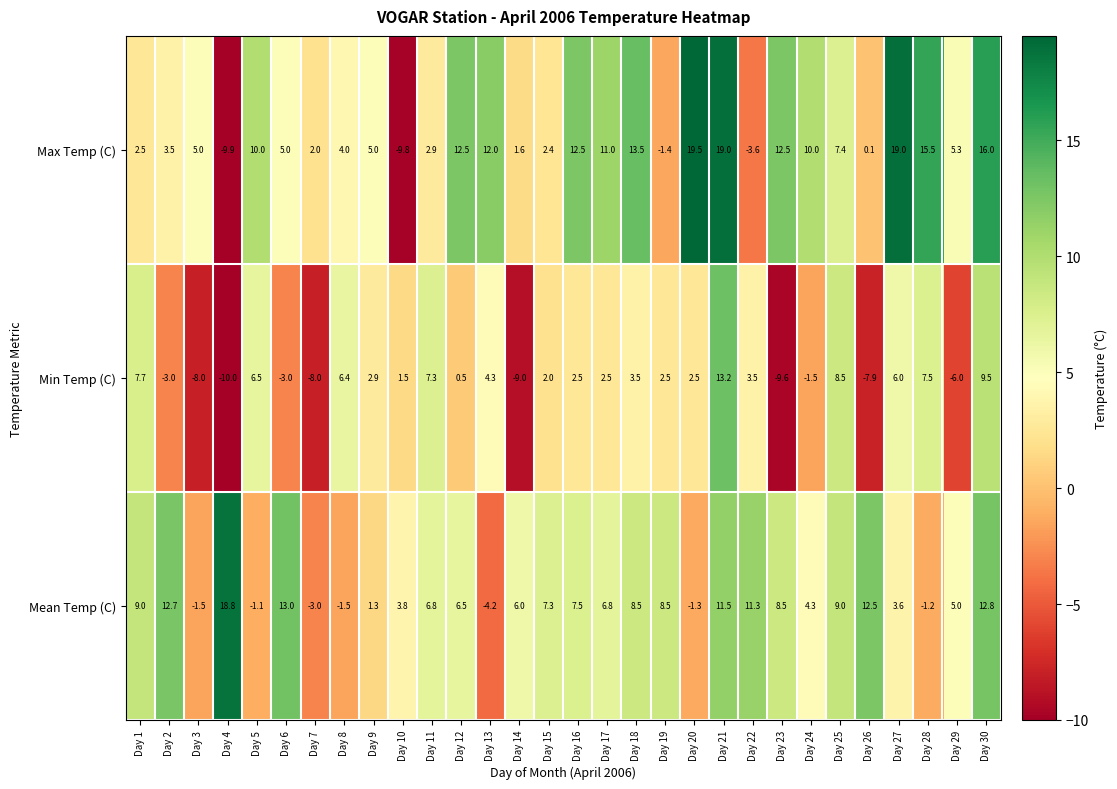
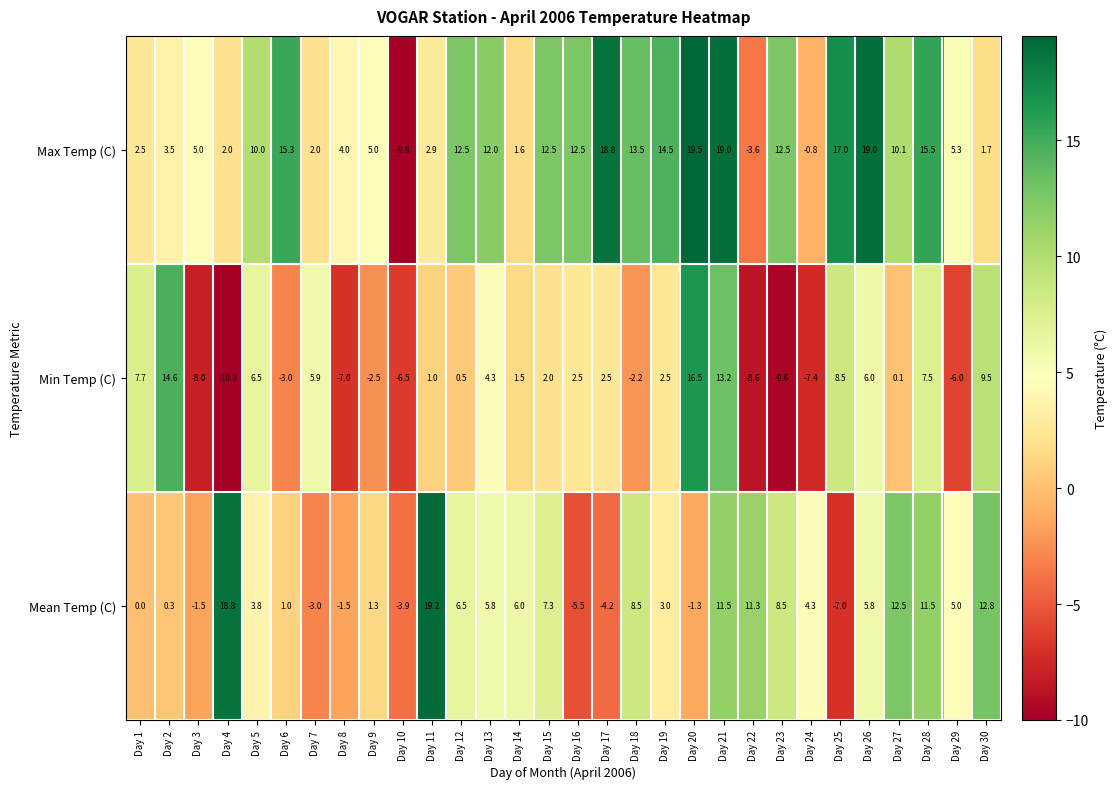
  {
    "Max Temp (C)": {
      "Day 1": 2.5,
      "Day 2": 3.5,
      "Day 3": 5.0,
-     "Day 4": -9.9,
+     "Day 4": 2.0,
      "Day 5": 10.0,
-     "Day 6": 5.0,
+     "Day 6": 15.3,
      "Day 7": 2.0,
      "Day 8": 4.0,
      "Day 9": 5.0,
      "Day 10": -9.8,
      "Day 11": 2.9,
      "Day 12": 12.5,
      "Day 13": 12.0,
      "Day 14": 1.6,
-     "Day 15": 2.4,
+     "Day 15": 12.5,
      "Day 16": 12.5,
-     "Day 17": 11.0,
+     "Day 17": 18.8,
      "Day 18": 13.5,
-     "Day 19": -1.4,
+     "Day 19": 14.5,
      "Day 20": 19.5,
      "Day 21": 19.0,
      "Day 22": -3.6,
      "Day 23": 12.5,
-     "Day 24": 10.0,
-     "Day 25": 7.4,
-     "Day 26": 0.1,
-     "Day 27": 19.0,
+     "Day 24": -0.8,
+     "Day 25": 17.0,
+     "Day 26": 19.0,
+     "Day 27": 10.1,
      "Day 28": 15.5,
      "Day 29": 5.3,
-     "Day 30": 16.0
+     "Day 30": 1.7
    },
    "Min Temp (C)": {
      "Day 1": 7.7,
-     "Day 2": -3.0,
+     "Day 2": 14.6,
      "Day 3": -8.0,
      "Day 4": -10.0,
      "Day 5": 6.5,
      "Day 6": -3.0,
-     "Day 7": -8.0,
-     "Day 8": 6.4,
-     "Day 9": 2.9,
-     "Day 10": 1.5,
-     "Day 11": 7.3,
+     "Day 7": 5.9,
+     "Day 8": -7.0,
+     "Day 9": -2.5,
+     "Day 10": -6.5,
+     "Day 11": 1.0,
      "Day 12": 0.5,
      "Day 13": 4.3,
-     "Day 14": -9.0,
+     "Day 14": 1.5,
      "Day 15": 2.0,
      "Day 16": 2.5,
      "Day 17": 2.5,
-     "Day 18": 3.5,
+     "Day 18": -2.2,
      "Day 19": 2.5,
-     "Day 20": 2.5,
+     "Day 20": 16.5,
      "Day 21": 13.2,
-     "Day 22": 3.5,
+     "Day 22": -8.6,
      "Day 23": -9.6,
-     "Day 24": -1.5,
+     "Day 24": -7.4,
      "Day 25": 8.5,
-     "Day 26": -7.9,
-     "Day 27": 6.0,
+     "Day 26": 6.0,
+     "Day 27": 0.1,
      "Day 28": 7.5,
      "Day 29": -6.0,
      "Day 30": 9.5
    },
    "Mean Temp (C)": {
-     "Day 1": 9.0,
-     "Day 2": 12.7,
+     "Day 1": 0.0,
+     "Day 2": 0.3,
      "Day 3": -1.5,
      "Day 4": 18.8,
-     "Day 5": -1.1,
-     "Day 6": 13.0,
+     "Day 5": 3.8,
+     "Day 6": 1.0,
      "Day 7": -3.0,
      "Day 8": -1.5,
      "Day 9": 1.3,
-     "Day 10": 3.8,
-     "Day 11": 6.8,
+     "Day 10": -3.9,
+     "Day 11": 19.2,
      "Day 12": 6.5,
-     "Day 13": -4.2,
+     "Day 13": 5.8,
      "Day 14": 6.0,
      "Day 15": 7.3,
-     "Day 16": 7.5,
-     "Day 17": 6.8,
+     "Day 16": -5.5,
+     "Day 17": -4.2,
      "Day 18": 8.5,
-     "Day 19": 8.5,
+     "Day 19": 3.0,
      "Day 20": -1.3,
      "Day 21": 11.5,
      "Day 22": 11.3,
      "Day 23": 8.5,
      "Day 24": 4.3,
-     "Day 25": 9.0,
-     "Day 26": 12.5,
-     "Day 27": 3.6,
-     "Day 28": -1.2,
+     "Day 25": -7.0,
+     "Day 26": 5.8,
+     "Day 27": 12.5,
+     "Day 28": 11.5,
      "Day 29": 5.0,
      "Day 30": 12.8
    }
  }
